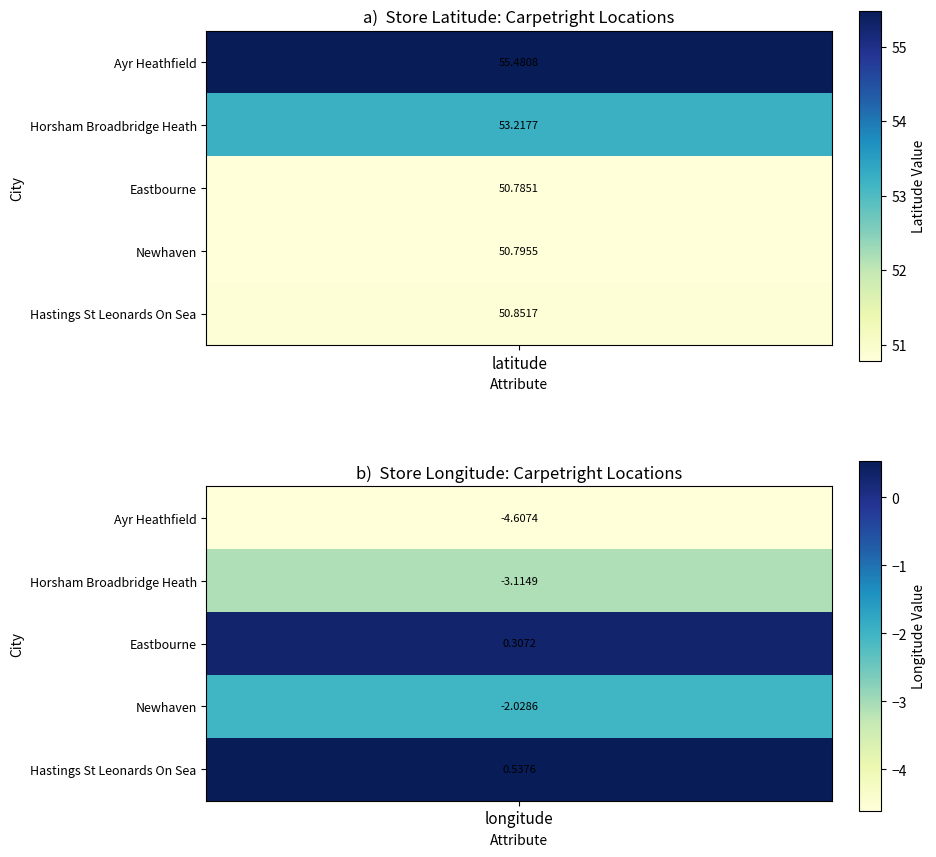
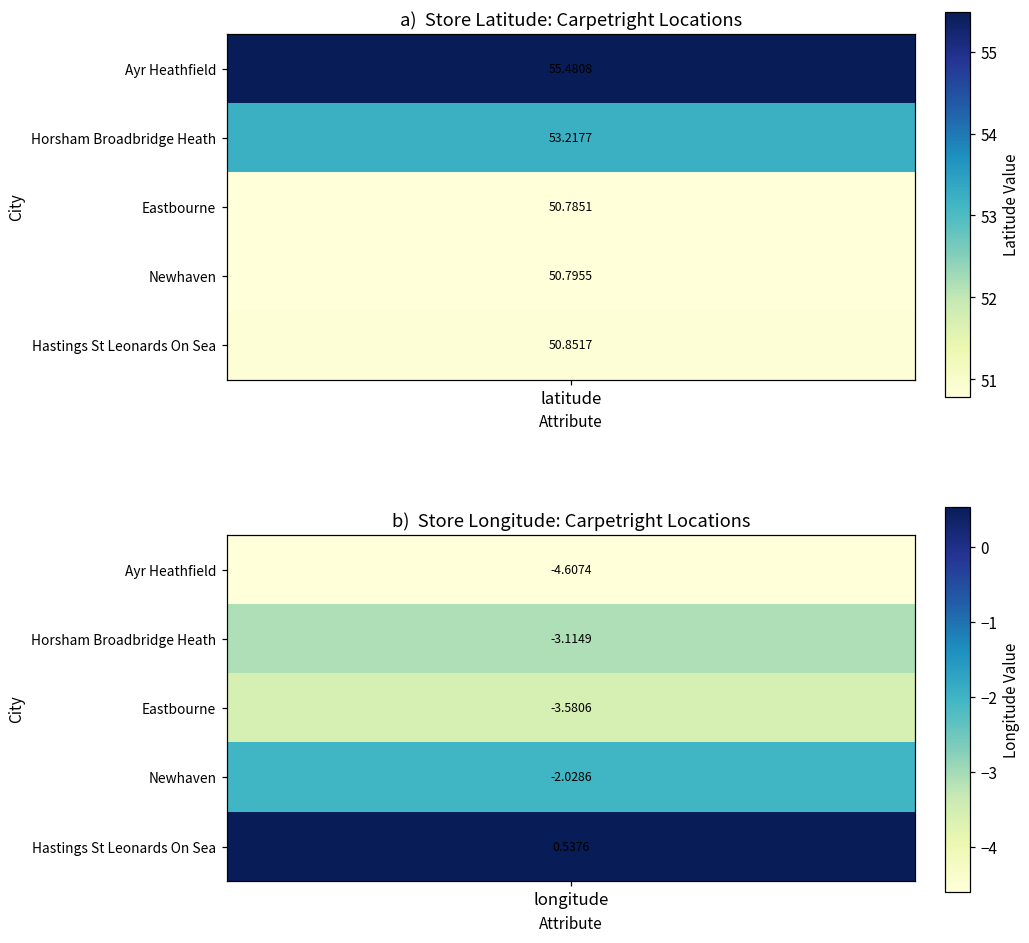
  {
    "a) Store Latitude: Carpetright Locations": {
      "Ayr Heathfield": {
        "latitude": 55.4808
      },
      "Horsham Broadbridge Heath": {
        "latitude": 53.2177
      },
      "Eastbourne": {
        "latitude": 50.7851
      },
      "Newhaven": {
        "latitude": 50.7955
      },
      "Hastings St Leonards On Sea": {
        "latitude": 50.8517
      }
    },
    "b) Store Longitude: Carpetright Locations": {
      "Ayr Heathfield": {
        "longitude": -4.6074
      },
      "Horsham Broadbridge Heath": {
        "longitude": -3.1149
      },
      "Eastbourne": {
-       "longitude": 0.3072
+       "longitude": -3.5806
      },
      "Newhaven": {
        "longitude": -2.0286
      },
      "Hastings St Leonards On Sea": {
        "longitude": 0.5376
      }
    }
  }
